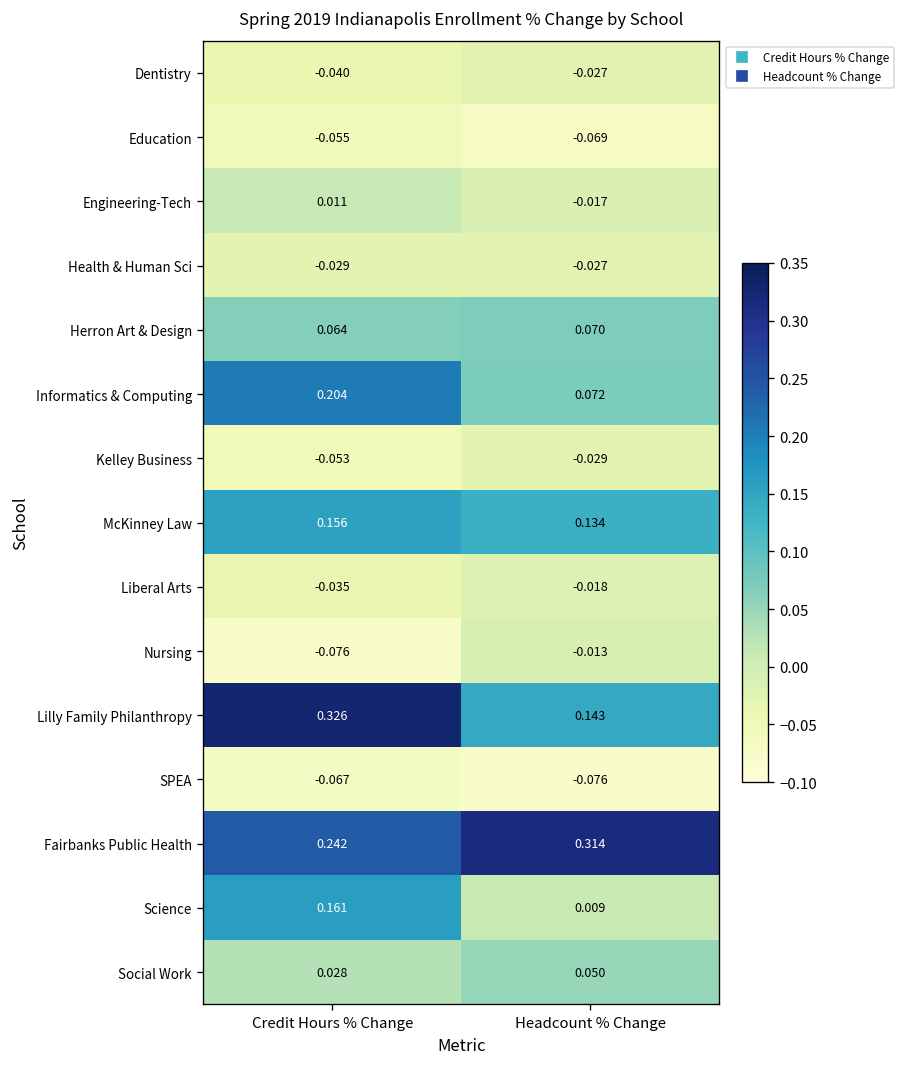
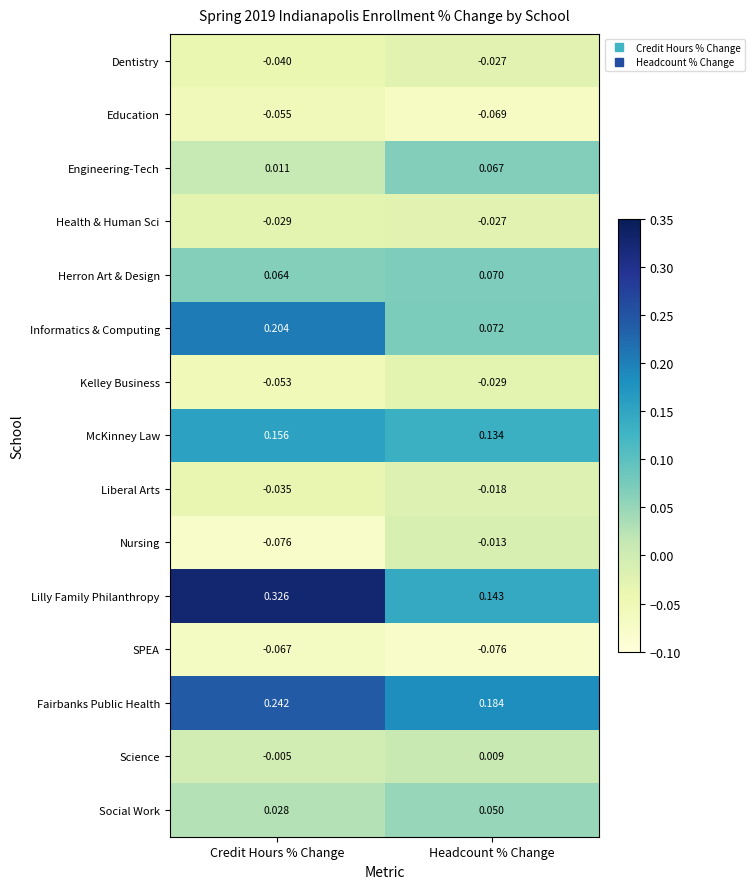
  {
    "Dentistry": {
      "Credit Hours % Change": -0.040,
      "Headcount % Change": -0.027
    },
    "Education": {
      "Credit Hours % Change": -0.055,
      "Headcount % Change": -0.069
    },
    "Engineering-Tech": {
      "Credit Hours % Change": 0.011,
-     "Headcount % Change": -0.017
+     "Headcount % Change": 0.067
    },
    "Health & Human Sci": {
      "Credit Hours % Change": -0.029,
      "Headcount % Change": -0.027
    },
    "Herron Art & Design": {
      "Credit Hours % Change": 0.064,
      "Headcount % Change": 0.070
    },
    "Informatics & Computing": {
      "Credit Hours % Change": 0.204,
      "Headcount % Change": 0.072
    },
    "Kelley Business": {
      "Credit Hours % Change": -0.053,
      "Headcount % Change": -0.029
    },
    "McKinney Law": {
      "Credit Hours % Change": 0.156,
      "Headcount % Change": 0.134
    },
    "Liberal Arts": {
      "Credit Hours % Change": -0.035,
      "Headcount % Change": -0.018
    },
    "Nursing": {
      "Credit Hours % Change": -0.076,
      "Headcount % Change": -0.013
    },
    "Lilly Family Philanthropy": {
      "Credit Hours % Change": 0.326,
      "Headcount % Change": 0.143
    },
    "SPEA": {
      "Credit Hours % Change": -0.067,
      "Headcount % Change": -0.076
    },
    "Fairbanks Public Health": {
      "Credit Hours % Change": 0.242,
-     "Headcount % Change": 0.314
+     "Headcount % Change": 0.184
    },
    "Science": {
-     "Credit Hours % Change": 0.161,
+     "Credit Hours % Change": -0.005,
      "Headcount % Change": 0.009
    },
    "Social Work": {
      "Credit Hours % Change": 0.028,
      "Headcount % Change": 0.050
    }
  }
